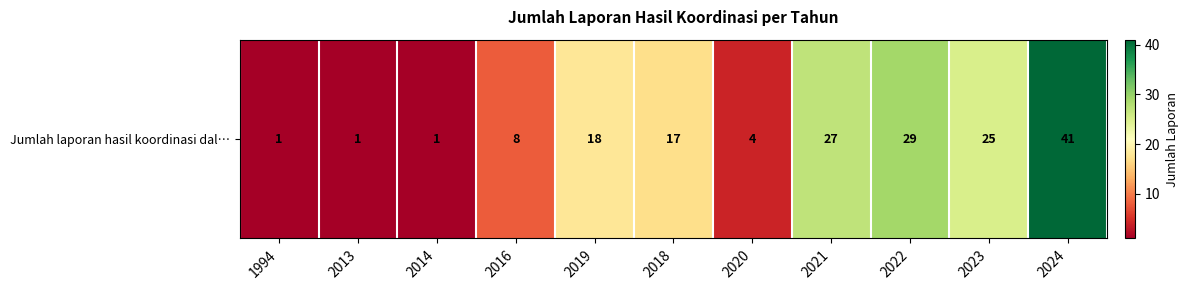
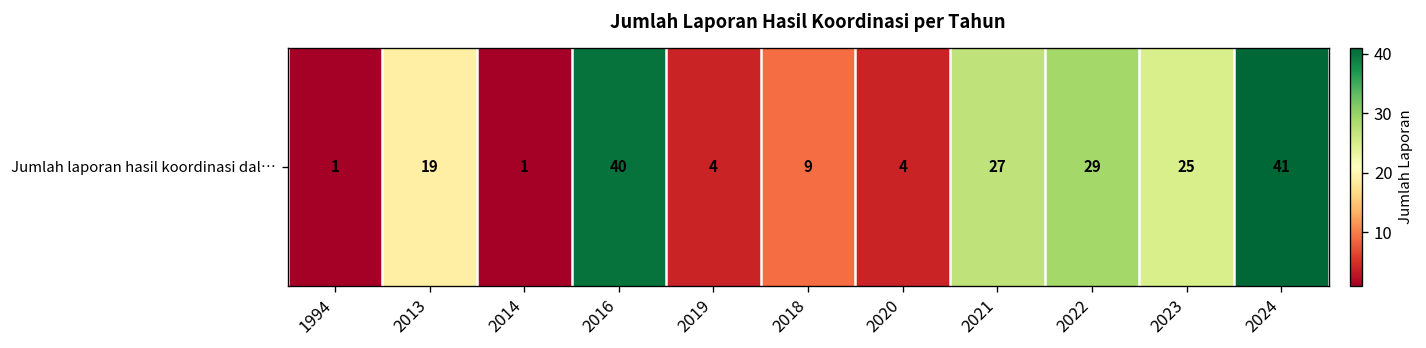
  {
    "Jumlah laporan hasil koordinasi dal…": {
      "1994": 1,
-     "2013": 1,
+     "2013": 19,
      "2014": 1,
-     "2016": 8,
-     "2019": 18,
-     "2018": 17,
+     "2016": 40,
+     "2019": 4,
+     "2018": 9,
      "2020": 4,
      "2021": 27,
      "2022": 29,
      "2023": 25,
      "2024": 41
    }
  }
